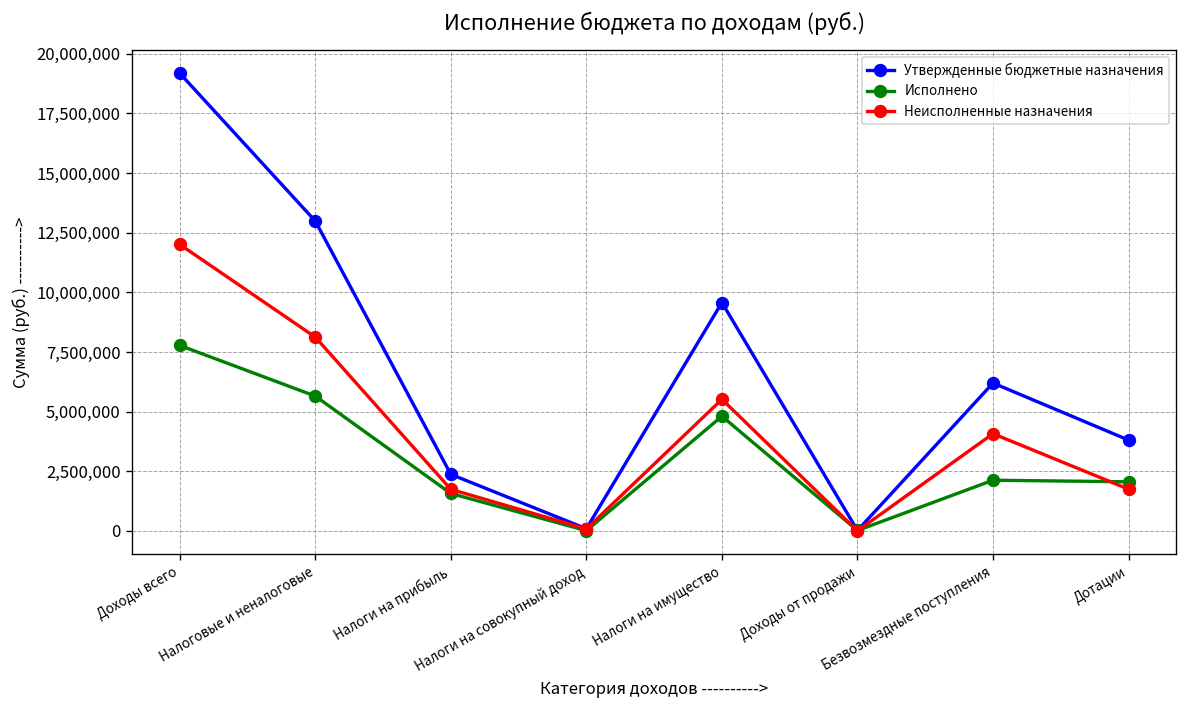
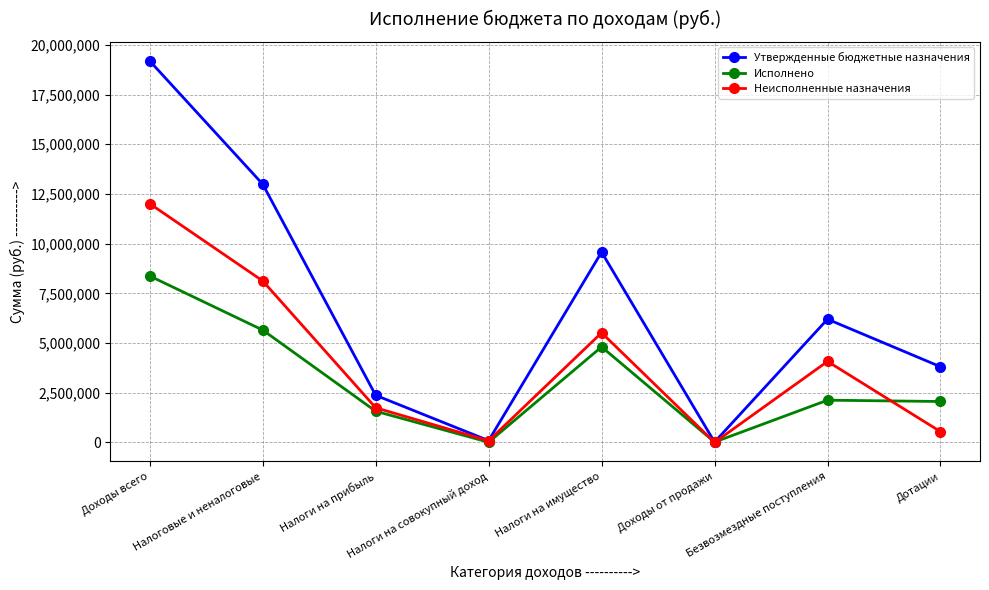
  {
    "Утвержденные бюджетные назначения": {
      "Доходы всего": "19,200,000",
      "Налоговые и неналоговые": "13,000,000",
      "Налоги на прибыль": "2,400,000",
      "Налоги на имущество": "9,600,000",
      "Безвозмездные поступления": "6,200,000",
      "Дотации": "3,800,000"
    },
    "Исполнено": {
-     "Доходы всего": "7,800,000",
+     "Доходы всего": "8,400,000",
      "Налоговые и неналоговые": "5,700,000",
      "Налоги на прибыль": "1,600,000",
      "Налоги на имущество": "4,800,000",
      "Безвозмездные поступления": "2,100,000",
      "Дотации": "2,100,000"
    },
    "Неисполненные назначения": {
      "Доходы всего": "12,000,000",
      "Налоговые и неналоговые": "8,100,000",
      "Налоги на прибыль": "1,700,000",
      "Налоги на имущество": "5,500,000",
      "Безвозмездные поступления": "4,100,000",
-     "Дотации": "1,700,000"
+     "Дотации": "500,000"
    }
  }
